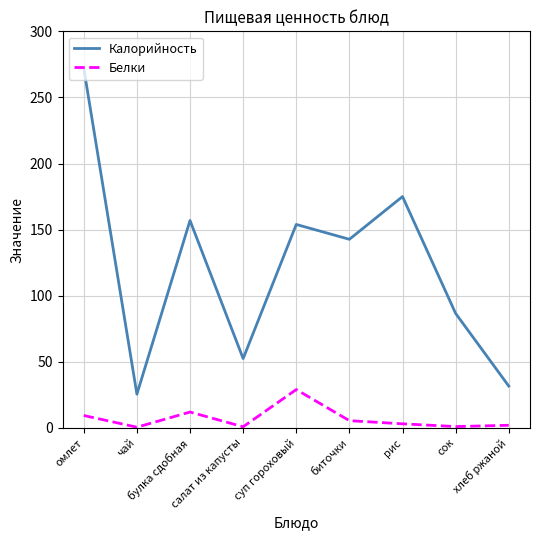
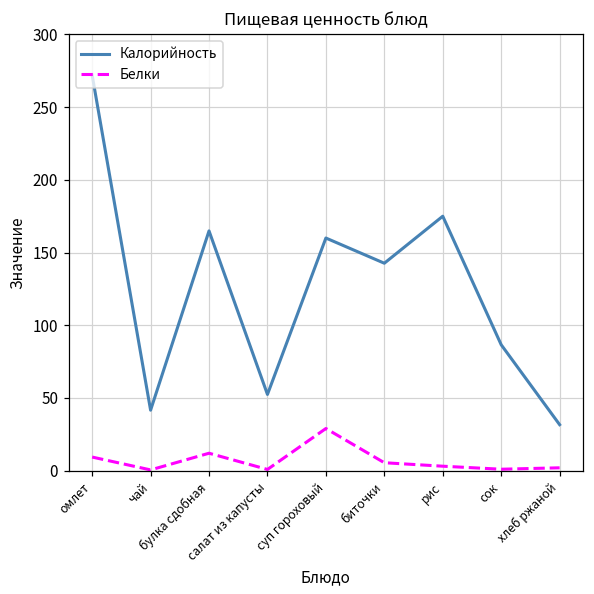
  {
    "Калорийность": {
-     "чай": 26,
-     "булка сдобная": 157,
+     "чай": 42,
+     "булка сдобная": 165,
      "салат из капусты": 52,
-     "суп гороховый": 154,
+     "суп гороховый": 160,
      "биточки": 143,
      "рис": 175,
      "сок": 87,
      "хлеб ржаной": 32
    },
    "Белки": {
      "омлет": 9,
      "чай": 1,
      "булка сдобная": 12,
      "салат из капусты": 1,
      "суп гороховый": 29,
      "биточки": 5,
      "рис": 3,
      "сок": 1,
      "хлеб ржаной": 2
    }
  }
